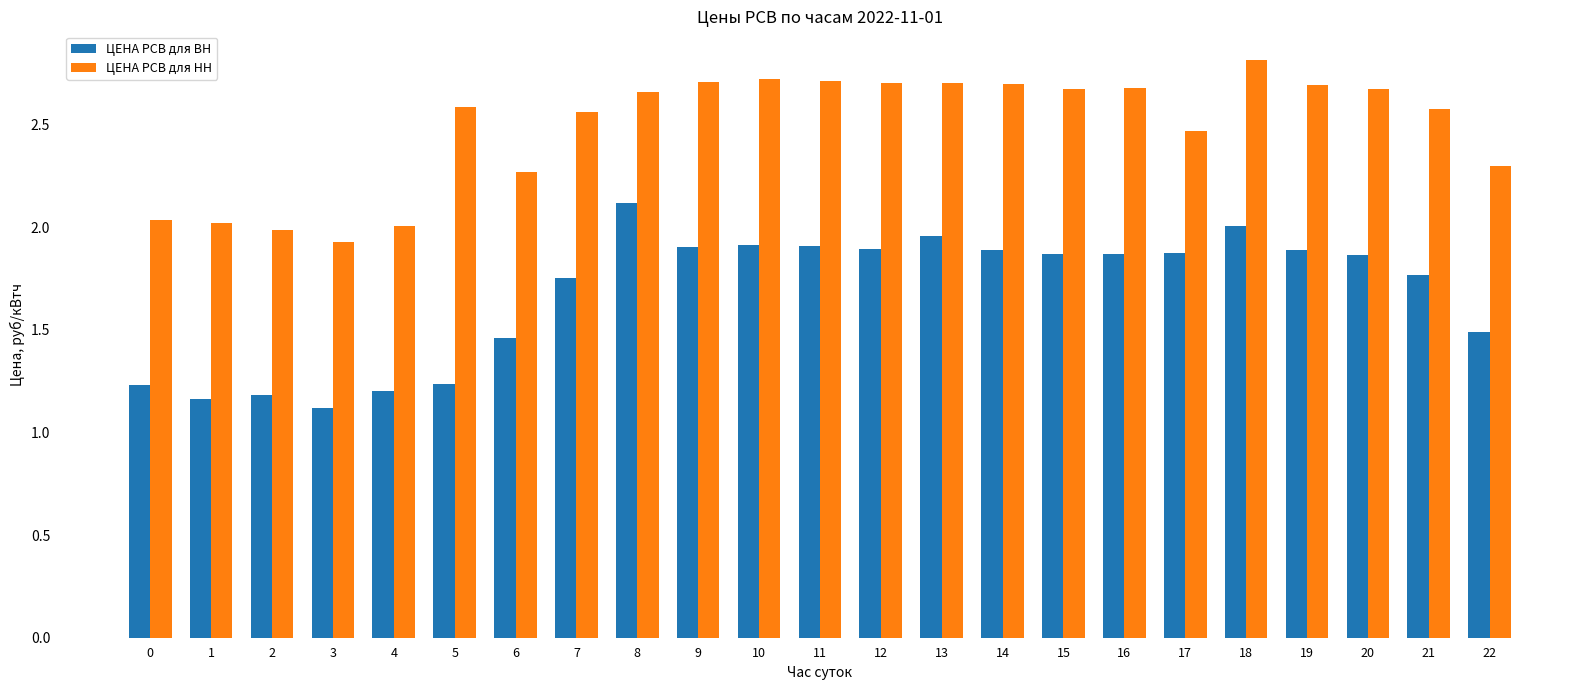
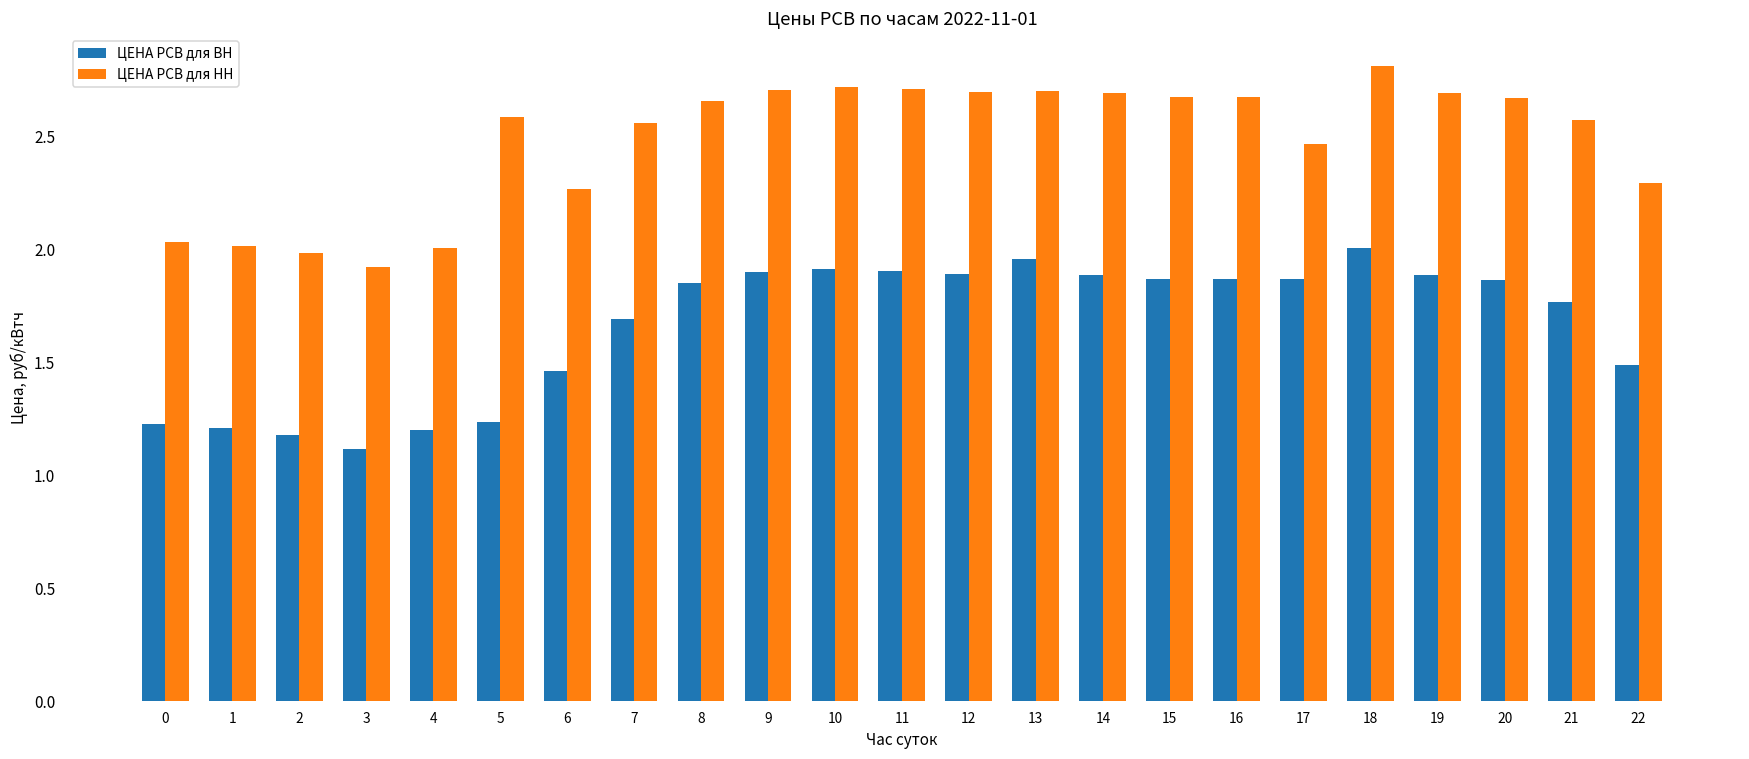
  {
    "ЦЕНА РСВ для ВН": {
      "0": 1.23,
-     "1": 1.17,
+     "1": 1.21,
      "2": 1.18,
      "3": 1.12,
      "4": 1.20,
      "5": 1.24,
      "6": 1.46,
-     "7": 1.75,
-     "8": 2.12,
+     "7": 1.69,
+     "8": 1.85,
      "9": 1.90,
      "10": 1.91,
      "11": 1.91,
      "12": 1.89,
      "13": 1.96,
      "14": 1.89,
      "15": 1.87,
      "16": 1.87,
      "17": 1.87,
      "18": 2.01,
      "19": 1.89,
      "20": 1.86,
      "21": 1.77,
      "22": 1.49
    },
    "ЦЕНА РСВ для НН": {
      "0": 2.04,
      "1": 2.02,
      "2": 1.99,
      "3": 1.93,
      "4": 2.01,
      "5": 2.59,
      "6": 2.27,
      "7": 2.56,
      "8": 2.66,
      "9": 2.71,
      "10": 2.72,
      "11": 2.71,
      "12": 2.70,
      "13": 2.70,
      "14": 2.70,
      "15": 2.67,
      "16": 2.68,
      "17": 2.47,
      "18": 2.81,
      "19": 2.69,
      "20": 2.67,
      "21": 2.57,
      "22": 2.30
    }
  }
